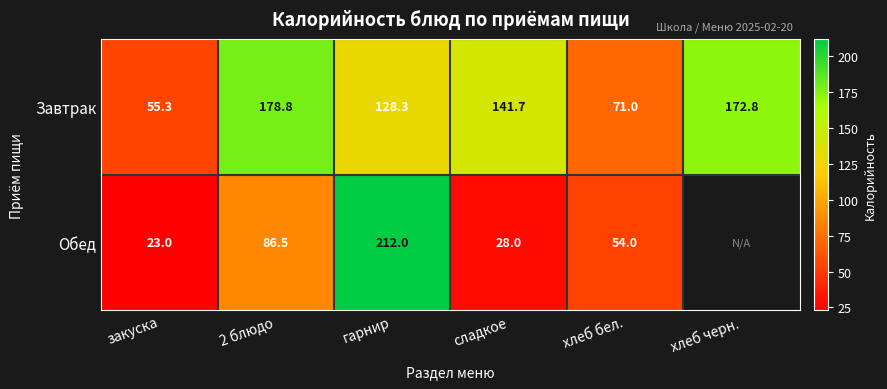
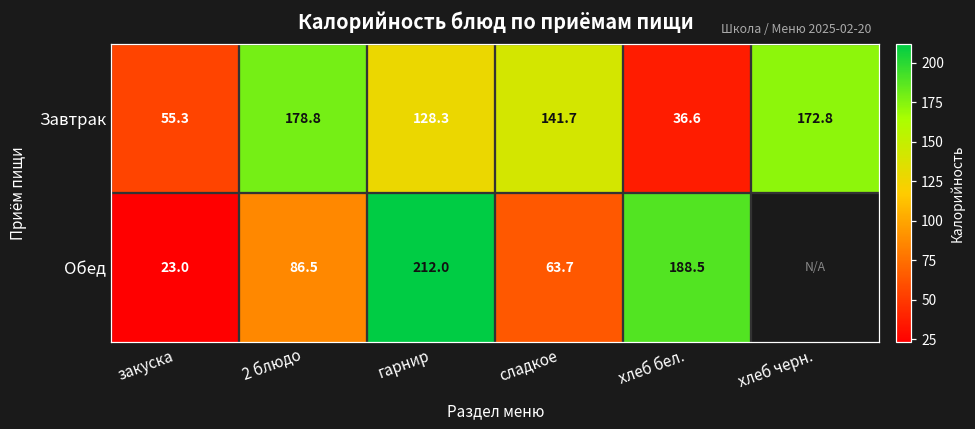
  {
    "Завтрак": {
      "закуска": 55.3,
      "2 блюдо": 178.8,
      "гарнир": 128.3,
      "сладкое": 141.7,
-     "хлеб бел.": 71.0,
+     "хлеб бел.": 36.6,
      "хлеб черн.": 172.8
    },
    "Обед": {
      "закуска": 23.0,
      "2 блюдо": 86.5,
      "гарнир": 212.0,
-     "сладкое": 28.0,
-     "хлеб бел.": 54.0
+     "сладкое": 63.7,
+     "хлеб бел.": 188.5
    }
  }
